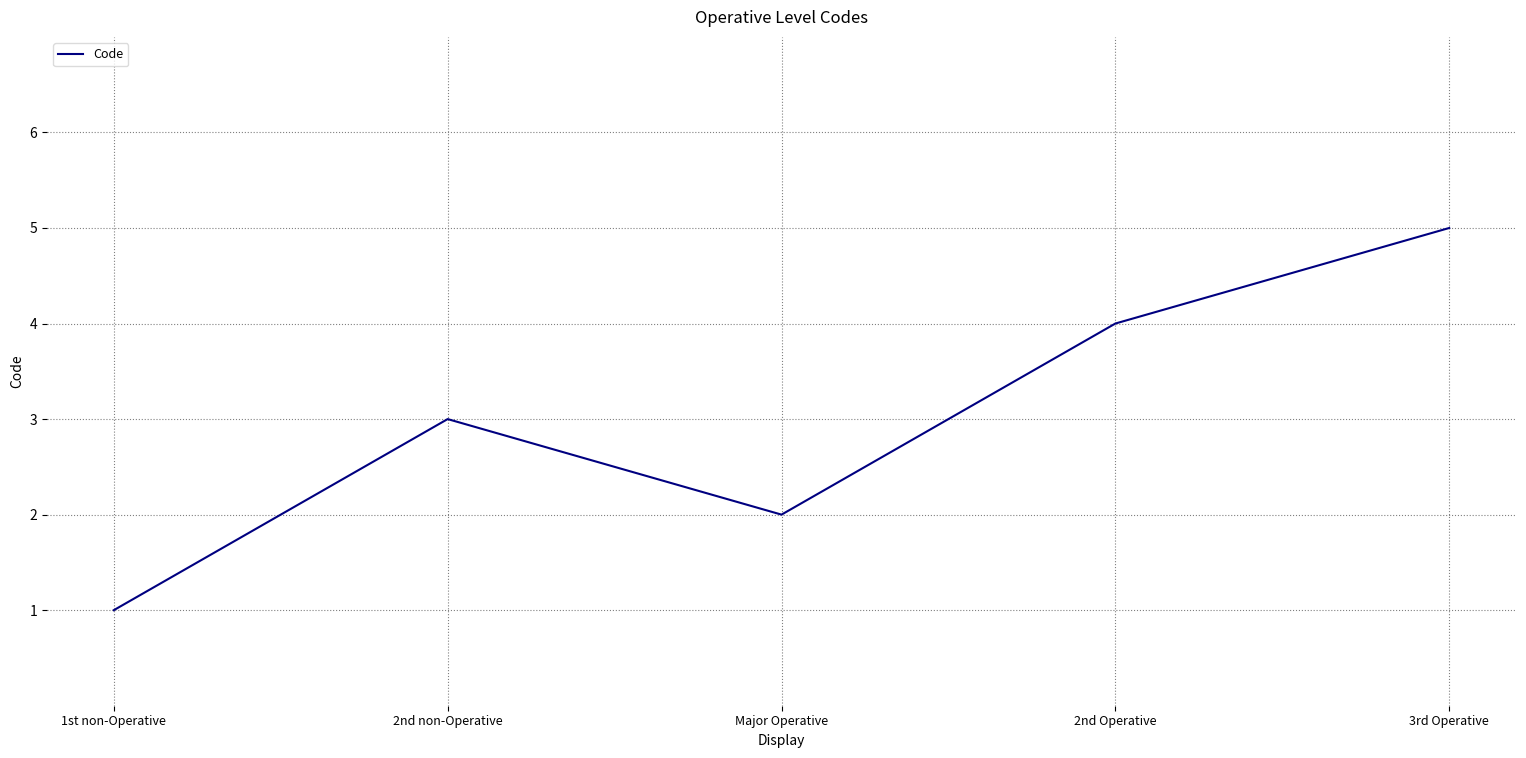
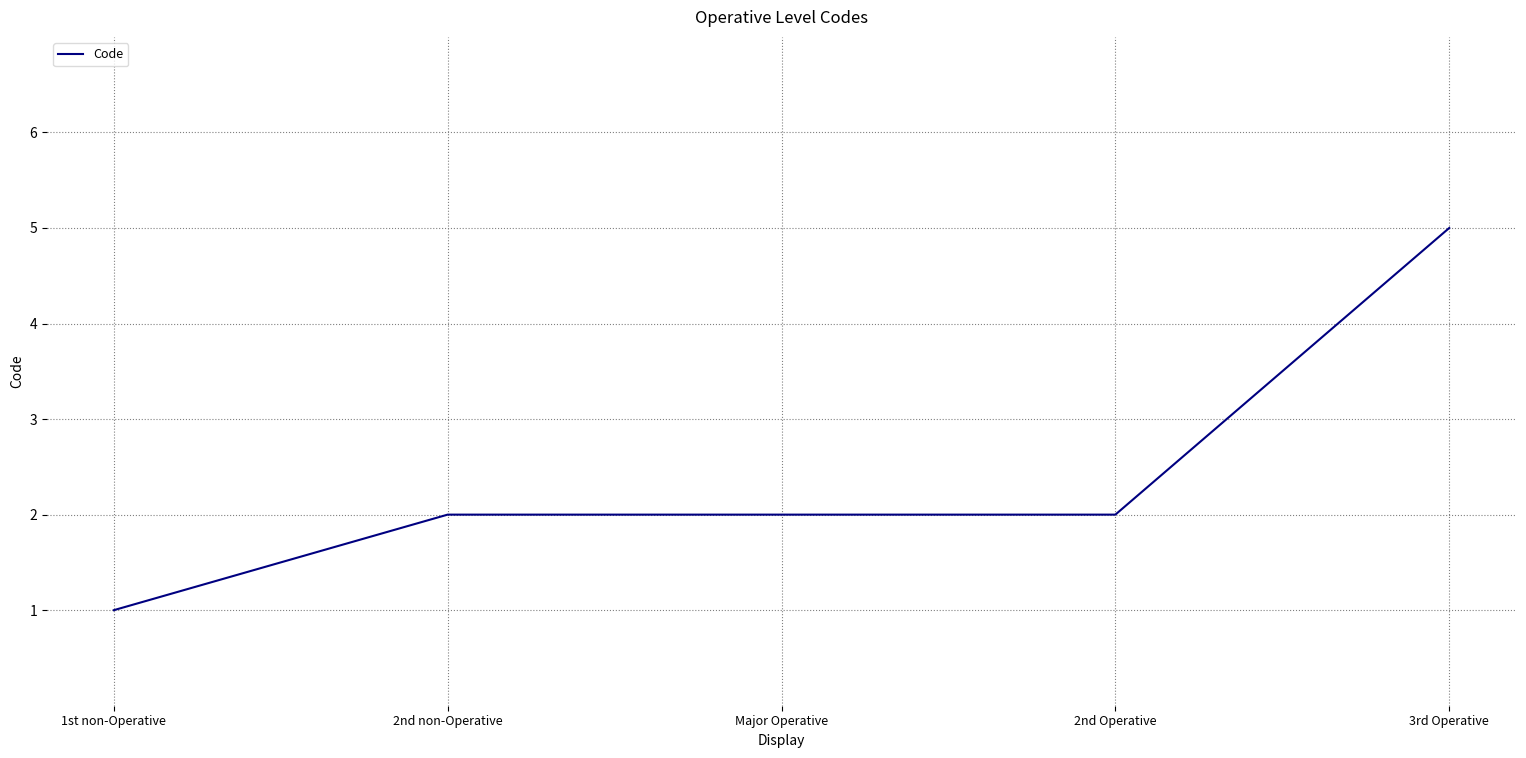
  {
    "1st non-Operative": 1,
-   "2nd non-Operative": 3,
+   "2nd non-Operative": 2,
    "Major Operative": 2,
-   "2nd Operative": 4,
+   "2nd Operative": 2,
    "3rd Operative": 5
  }
